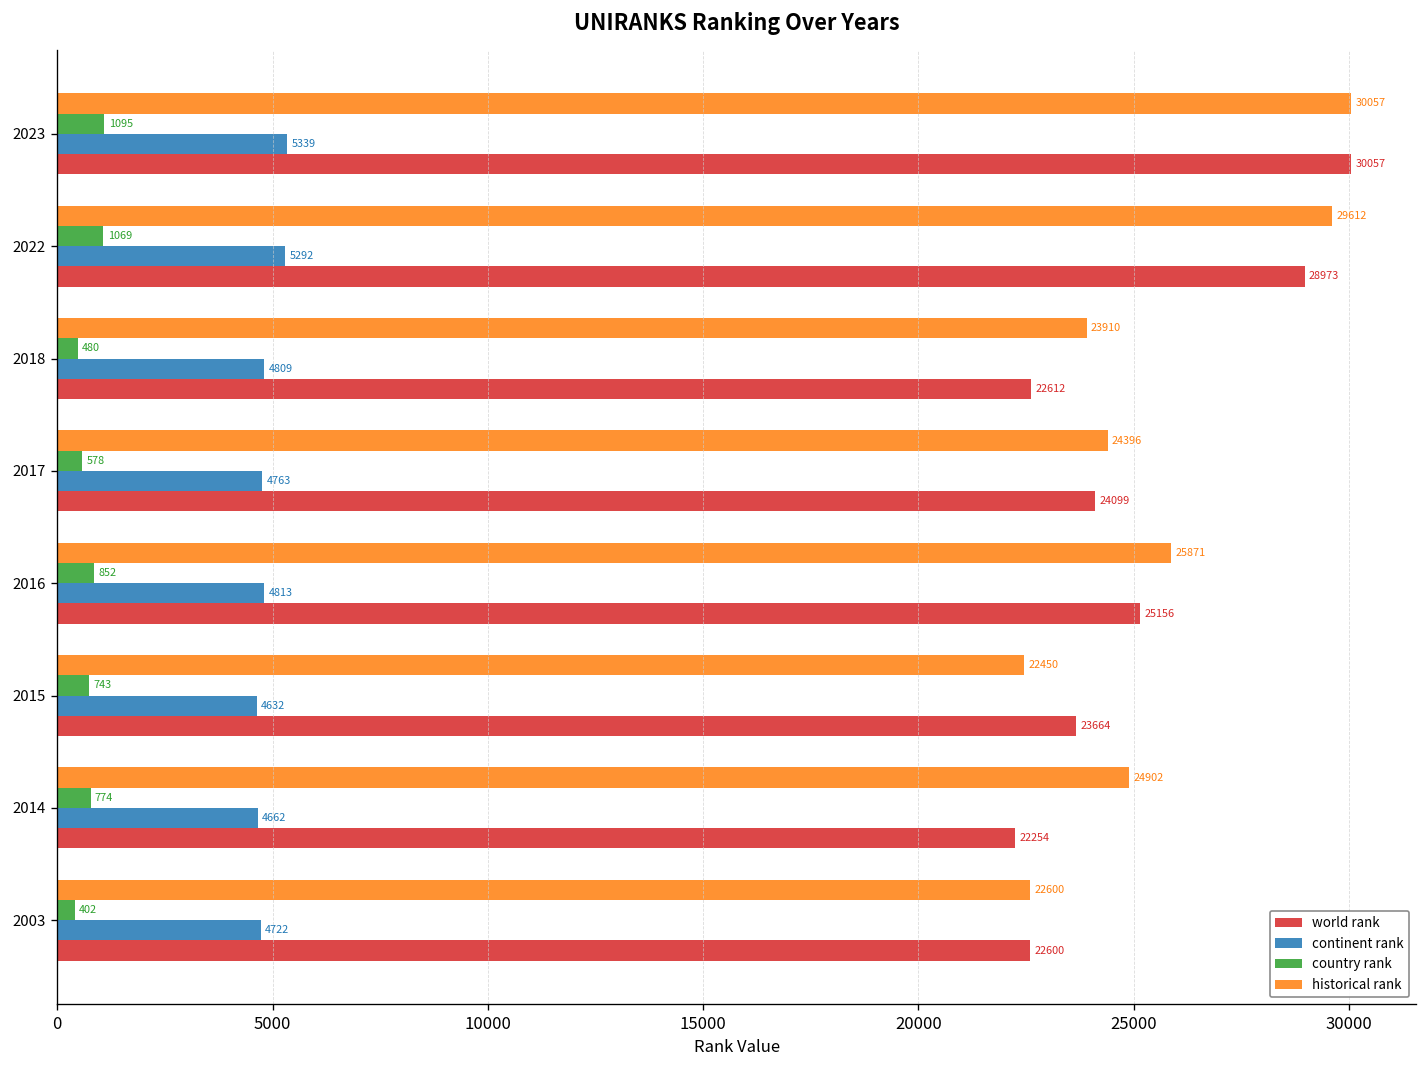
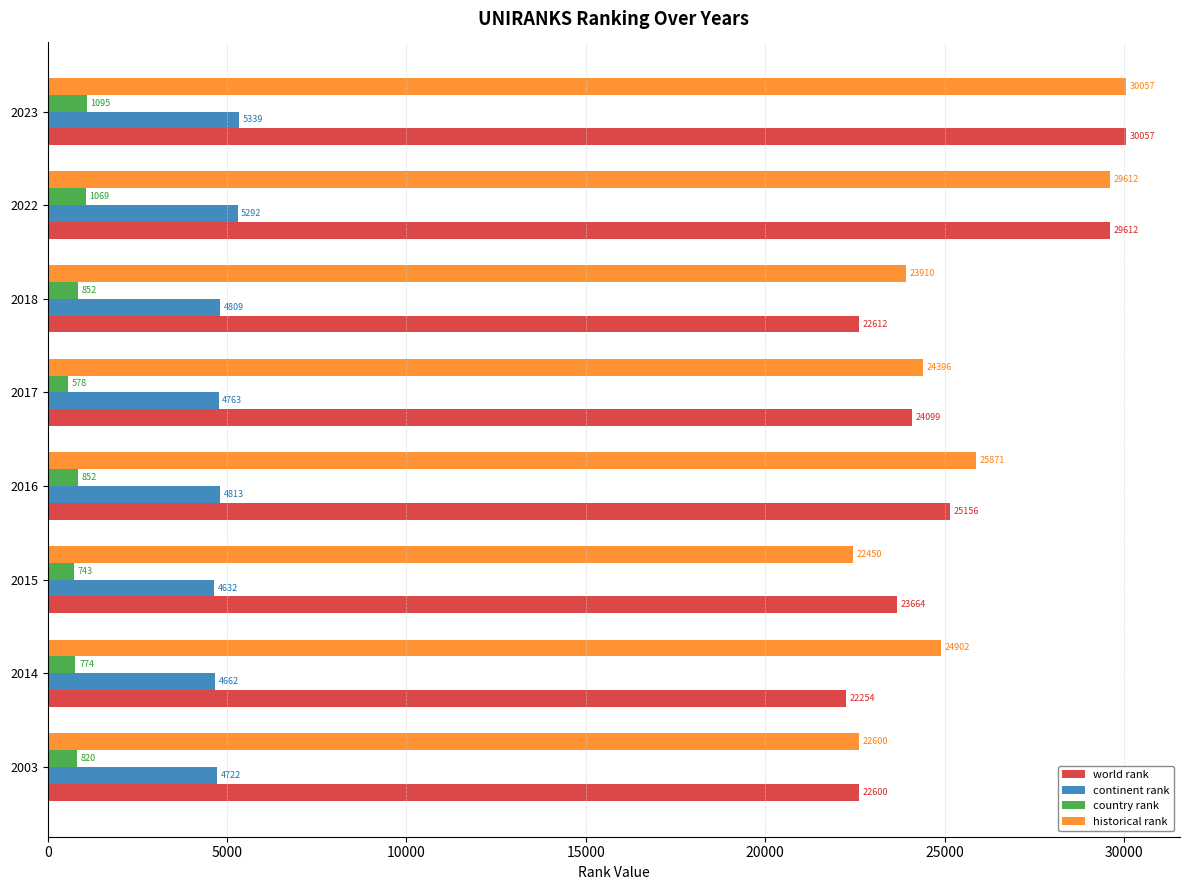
  {
    "world rank": {
      "2023": 30057,
-     "2022": 28973,
+     "2022": 29612,
      "2018": 22612,
      "2017": 24099,
      "2016": 25156,
      "2015": 23664,
      "2014": 22254,
      "2003": 22600
    },
    "continent rank": {
      "2023": 5339,
      "2022": 5292,
      "2018": 4809,
      "2017": 4763,
      "2016": 4813,
      "2015": 4632,
      "2014": 4662,
      "2003": 4722
    },
    "country rank": {
      "2023": 1095,
      "2022": 1069,
-     "2018": 480,
+     "2018": 852,
      "2017": 578,
      "2016": 852,
      "2015": 743,
      "2014": 774,
-     "2003": 402
+     "2003": 820
    },
    "historical rank": {
      "2023": 30057,
      "2022": 29612,
      "2018": 23910,
      "2017": 24396,
      "2016": 25871,
      "2015": 22450,
      "2014": 24902,
      "2003": 22600
    }
  }
